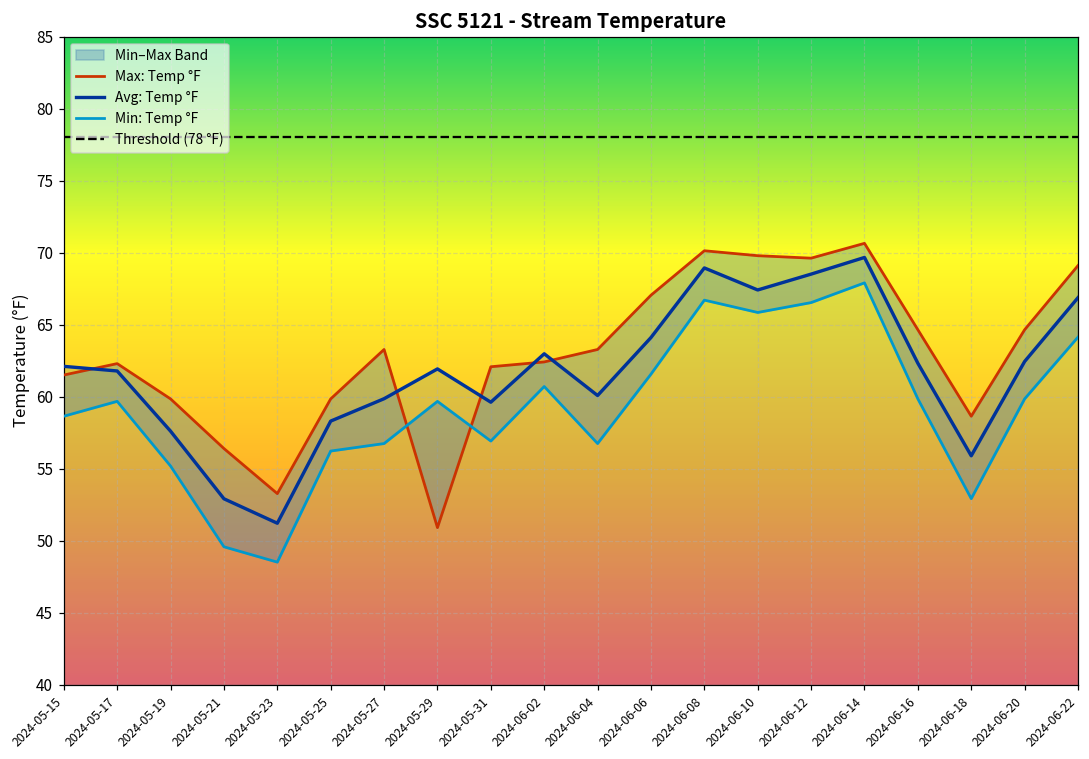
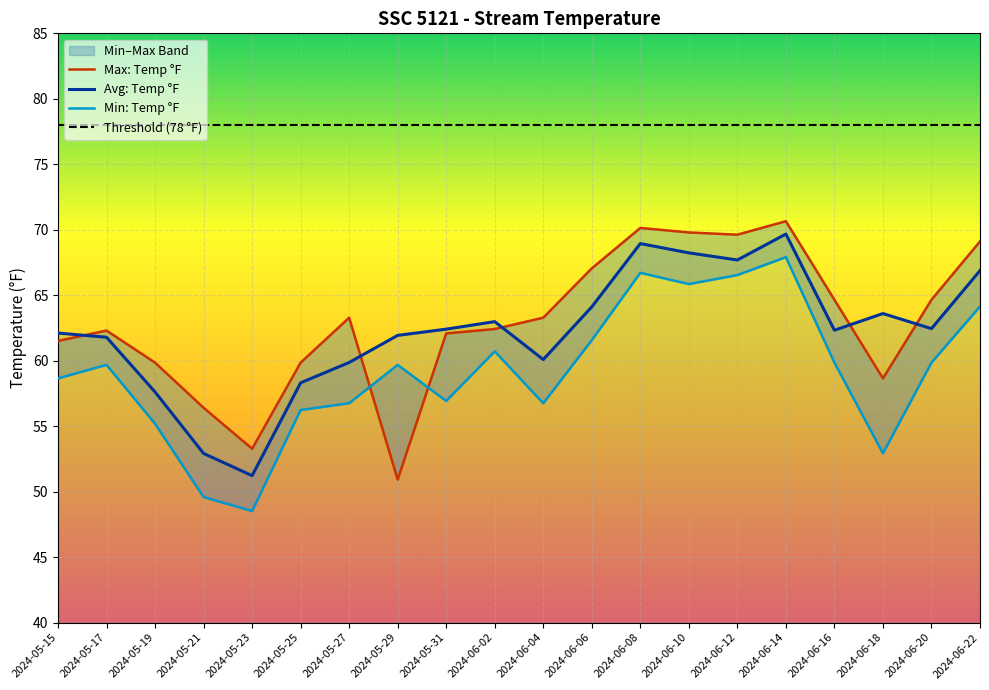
  {
    "Max: Temp °F": {
      "2024-05-29": 50.9
    },
    "Avg: Temp °F": {
      "2024-05-15": 62.1,
      "2024-05-17": 61.8,
      "2024-05-19": 57.6,
      "2024-05-21": 52.9,
      "2024-05-23": 51.2,
      "2024-05-25": 58.3,
      "2024-05-27": 59.9,
      "2024-05-29": 61.9,
-     "2024-05-31": 59.6,
+     "2024-05-31": 62.4,
      "2024-06-02": 63.0,
      "2024-06-04": 60.1,
      "2024-06-06": 64.1,
      "2024-06-08": 68.9,
-     "2024-06-10": 67.4,
-     "2024-06-12": 68.5,
+     "2024-06-10": 68.2,
+     "2024-06-12": 67.7,
      "2024-06-14": 69.7,
      "2024-06-16": 62.3,
-     "2024-06-18": 55.9,
+     "2024-06-18": 63.6,
      "2024-06-20": 62.4,
      "2024-06-22": 66.9
    },
    "Min: Temp °F": {
      "2024-05-15": 58.6,
      "2024-05-17": 59.7,
      "2024-05-19": 55.2,
      "2024-05-21": 49.6,
      "2024-05-23": 48.5,
      "2024-05-25": 56.2,
      "2024-05-27": 56.8,
      "2024-05-31": 56.9,
      "2024-06-02": 60.7,
      "2024-06-04": 56.8,
      "2024-06-06": 61.6,
      "2024-06-08": 66.7,
      "2024-06-10": 65.9,
      "2024-06-12": 66.5,
      "2024-06-14": 67.9,
      "2024-06-16": 59.9,
      "2024-06-18": 52.9,
      "2024-06-20": 59.9,
      "2024-06-22": 64.1
    },
    "Threshold (78 °F)": {
      "2024-05-15": 78.0,
      "2024-05-23": 78.0,
      "2024-05-25": 78.0,
      "2024-05-27": 78.0,
      "2024-05-29": 78.0,
      "2024-05-31": 78.0,
      "2024-06-02": 78.0,
      "2024-06-04": 78.0,
      "2024-06-06": 78.0,
      "2024-06-08": 78.0,
      "2024-06-10": 78.0,
      "2024-06-12": 78.0,
      "2024-06-14": 78.0,
      "2024-06-16": 78.0,
      "2024-06-18": 78.0,
      "2024-06-20": 78.0,
      "2024-06-22": 78.0
    }
  }
